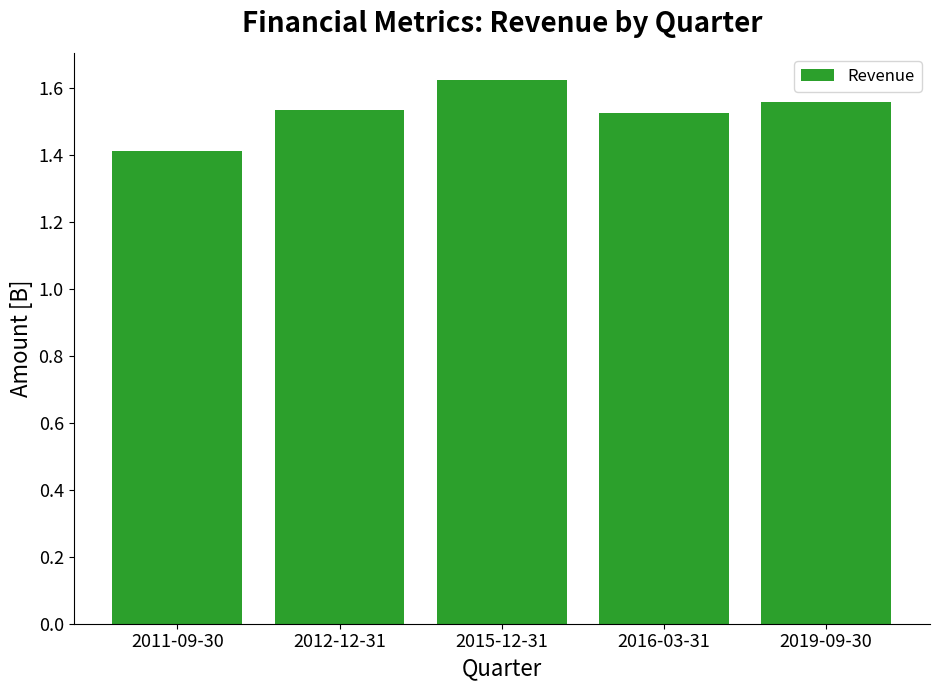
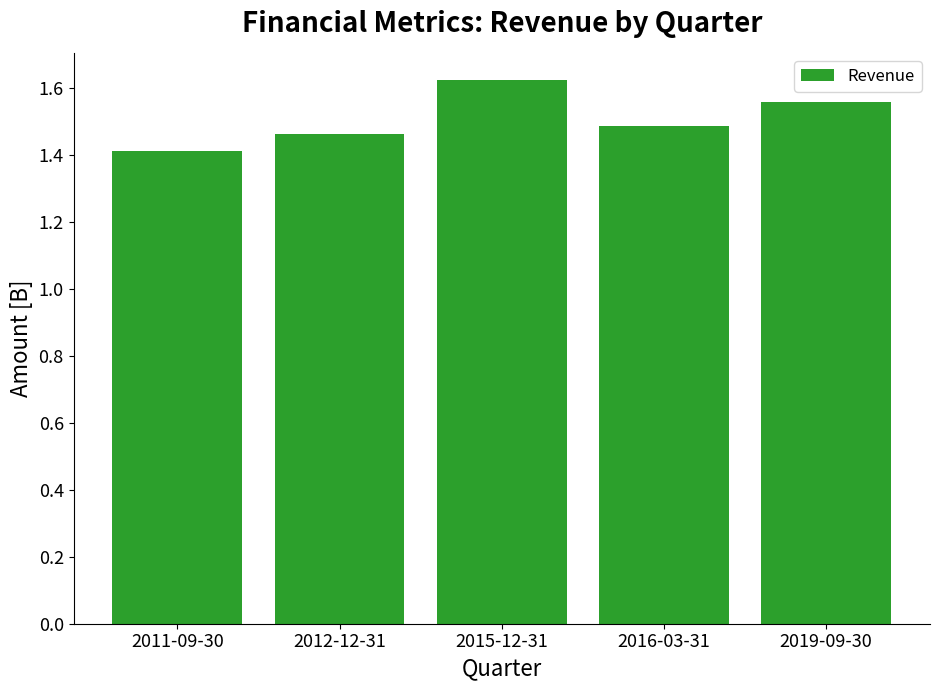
  {
    "2011-09-30": 1.41,
-   "2012-12-31": 1.54,
+   "2012-12-31": 1.46,
    "2015-12-31": 1.62,
-   "2016-03-31": 1.53,
+   "2016-03-31": 1.49,
    "2019-09-30": 1.56
  }
